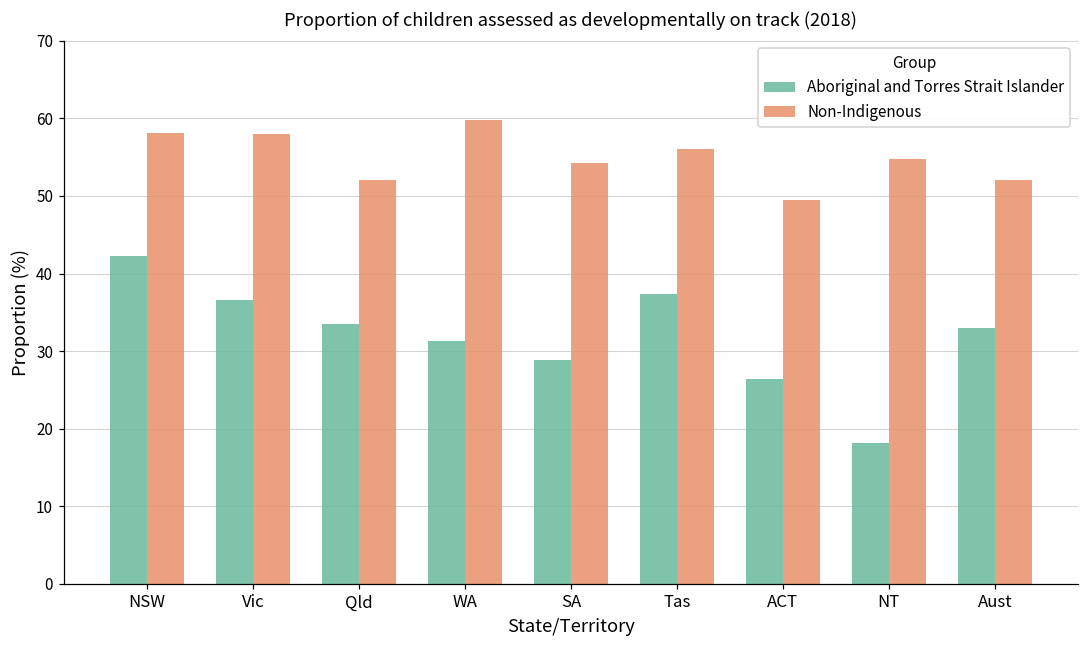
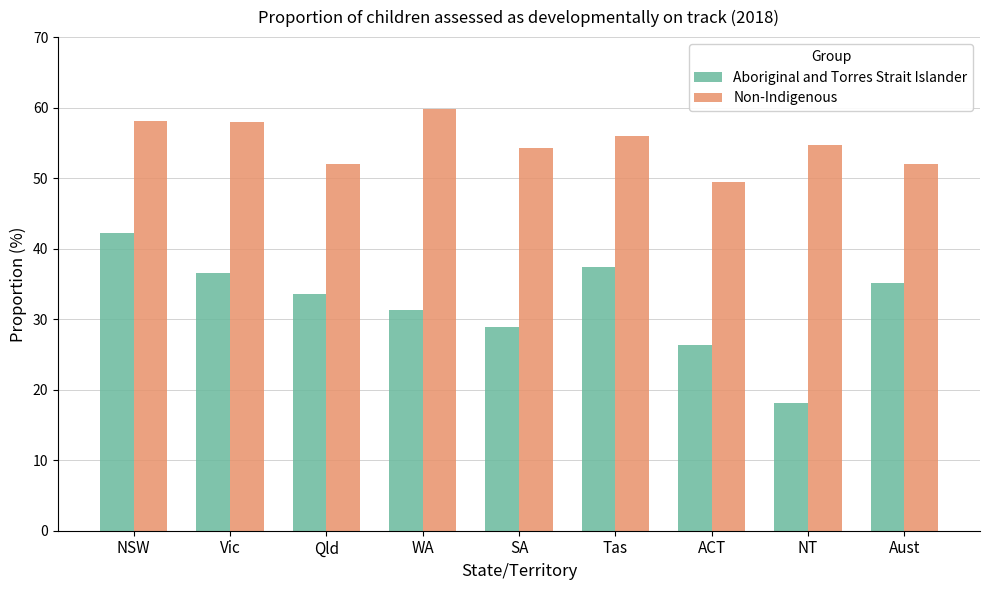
  {
    "Aboriginal and Torres Strait Islander": {
      "NSW": 42,
      "Vic": 37,
      "Qld": 34,
      "WA": 31,
      "SA": 29,
      "Tas": 37,
      "ACT": 26,
      "NT": 18,
-     "Aust": 33
+     "Aust": 35
    },
    "Non-Indigenous": {
      "NSW": 58,
      "Vic": 58,
      "Qld": 52,
      "WA": 60,
      "SA": 54,
      "Tas": 56,
      "ACT": 50,
      "NT": 55,
      "Aust": 52
    }
  }
